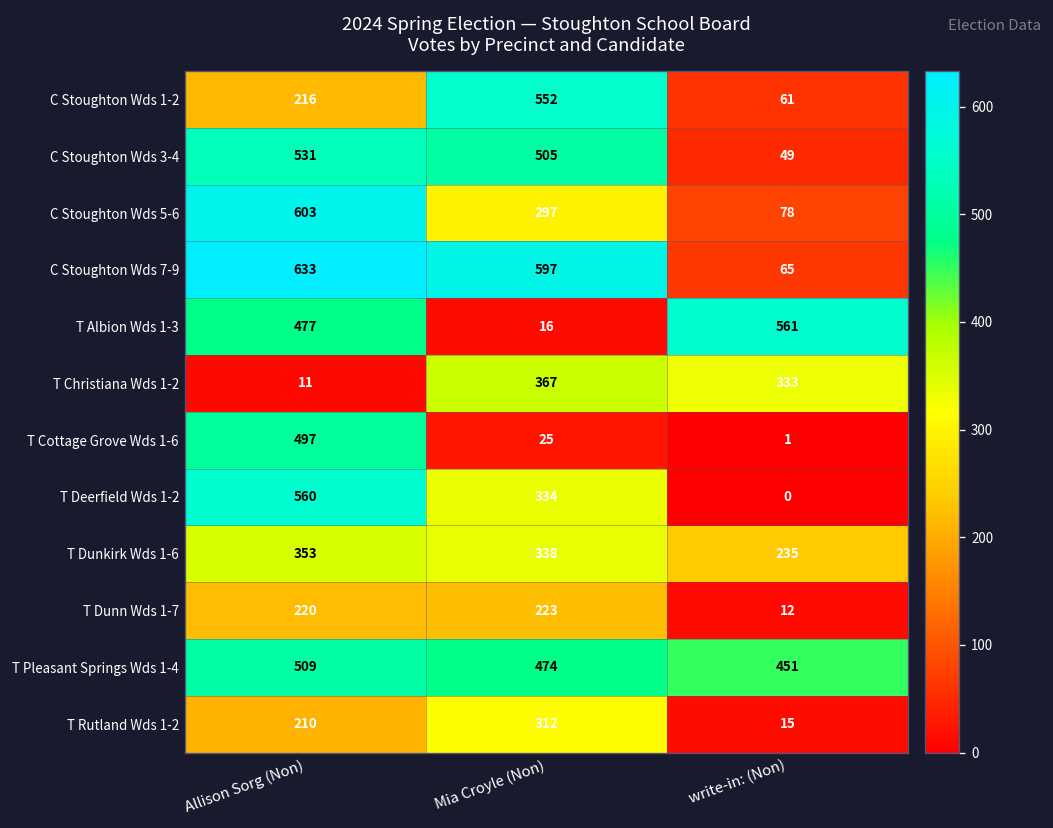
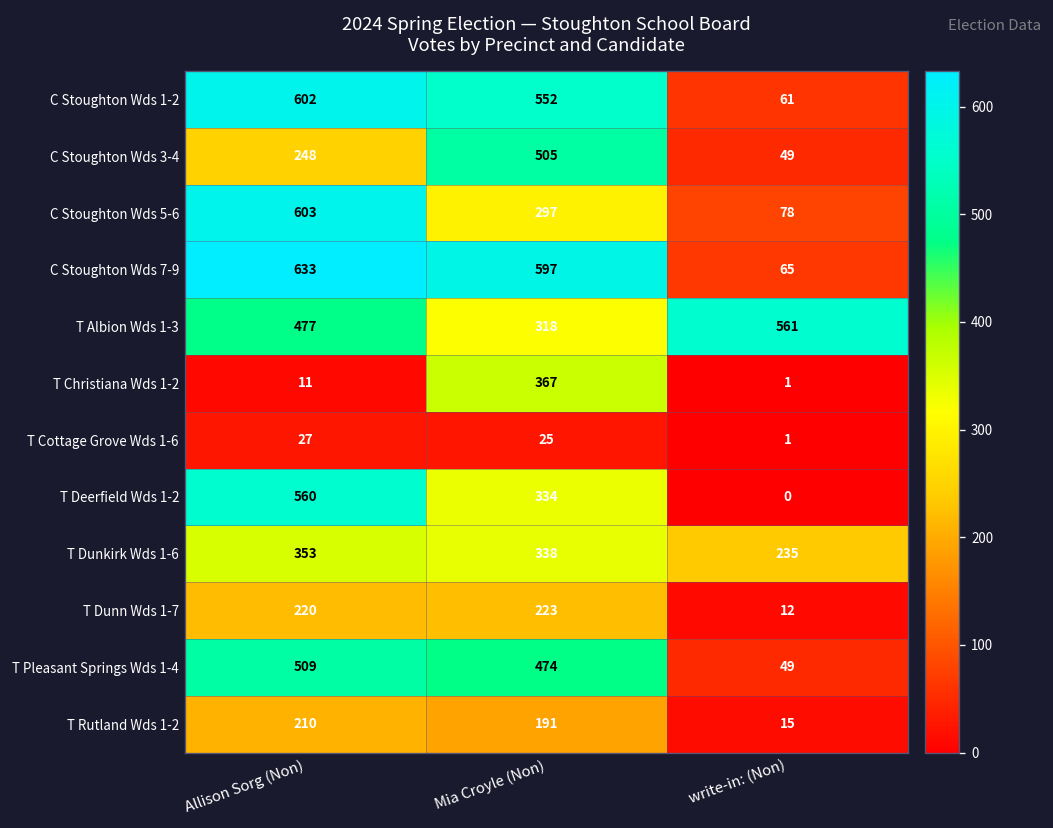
  {
    "C Stoughton Wds 1-2": {
-     "Allison Sorg (Non)": 216,
+     "Allison Sorg (Non)": 602,
      "Mia Croyle (Non)": 552,
      "write-in: (Non)": 61
    },
    "C Stoughton Wds 3-4": {
-     "Allison Sorg (Non)": 531,
+     "Allison Sorg (Non)": 248,
      "Mia Croyle (Non)": 505,
      "write-in: (Non)": 49
    },
    "C Stoughton Wds 5-6": {
      "Allison Sorg (Non)": 603,
      "Mia Croyle (Non)": 297,
      "write-in: (Non)": 78
    },
    "C Stoughton Wds 7-9": {
      "Allison Sorg (Non)": 633,
      "Mia Croyle (Non)": 597,
      "write-in: (Non)": 65
    },
    "T Albion Wds 1-3": {
      "Allison Sorg (Non)": 477,
-     "Mia Croyle (Non)": 16,
+     "Mia Croyle (Non)": 318,
      "write-in: (Non)": 561
    },
    "T Christiana Wds 1-2": {
      "Allison Sorg (Non)": 11,
      "Mia Croyle (Non)": 367,
-     "write-in: (Non)": 333
+     "write-in: (Non)": 1
    },
    "T Cottage Grove Wds 1-6": {
-     "Allison Sorg (Non)": 497,
+     "Allison Sorg (Non)": 27,
      "Mia Croyle (Non)": 25,
      "write-in: (Non)": 1
    },
    "T Deerfield Wds 1-2": {
      "Allison Sorg (Non)": 560,
      "Mia Croyle (Non)": 334,
      "write-in: (Non)": 0
    },
    "T Dunkirk Wds 1-6": {
      "Allison Sorg (Non)": 353,
      "Mia Croyle (Non)": 338,
      "write-in: (Non)": 235
    },
    "T Dunn Wds 1-7": {
      "Allison Sorg (Non)": 220,
      "Mia Croyle (Non)": 223,
      "write-in: (Non)": 12
    },
    "T Pleasant Springs Wds 1-4": {
      "Allison Sorg (Non)": 509,
      "Mia Croyle (Non)": 474,
-     "write-in: (Non)": 451
+     "write-in: (Non)": 49
    },
    "T Rutland Wds 1-2": {
      "Allison Sorg (Non)": 210,
-     "Mia Croyle (Non)": 312,
+     "Mia Croyle (Non)": 191,
      "write-in: (Non)": 15
    }
  }
